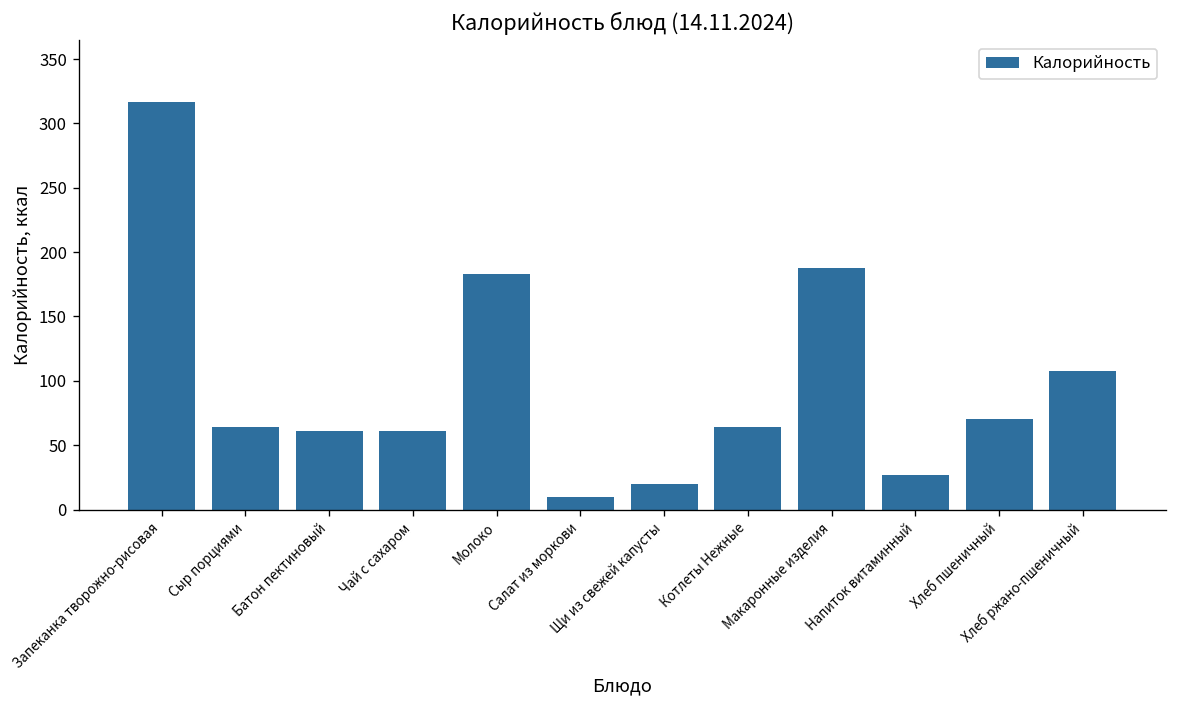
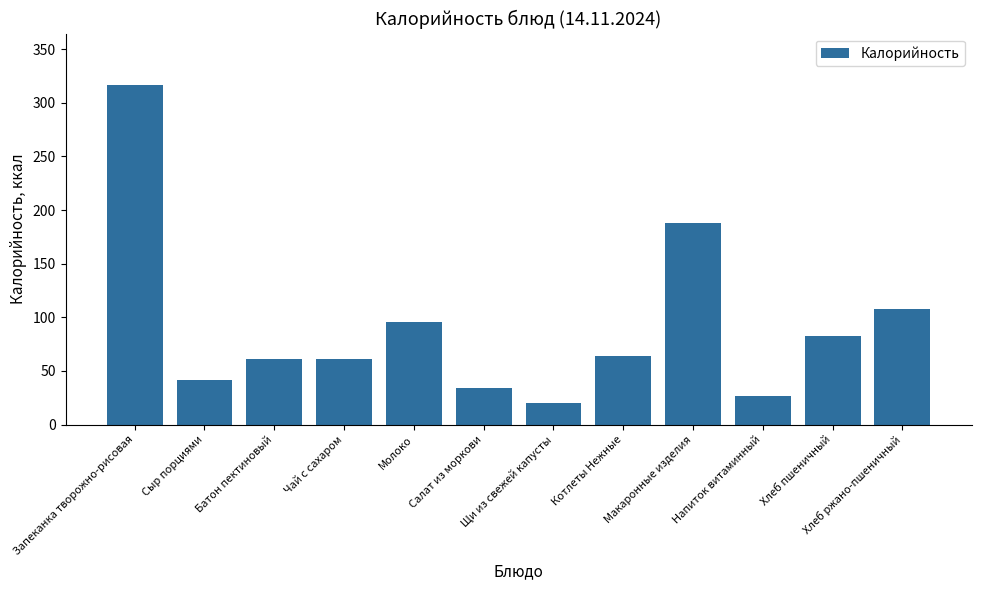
  {
    "Запеканка творожно-рисовая": 317,
-   "Сыр порциями": 64,
+   "Сыр порциями": 42,
    "Батон пектиновый": 61,
    "Чай с сахаром": 61,
-   "Молоко": 183,
-   "Салат из моркови": 10,
+   "Молоко": 96,
+   "Салат из моркови": 34,
    "Щи из свежей капусты": 20,
    "Котлеты Нежные": 64,
    "Макаронные изделия": 188,
    "Напиток витаминный": 27,
-   "Хлеб пшеничный": 70,
+   "Хлеб пшеничный": 83,
    "Хлеб ржано-пшеничный": 108
  }
